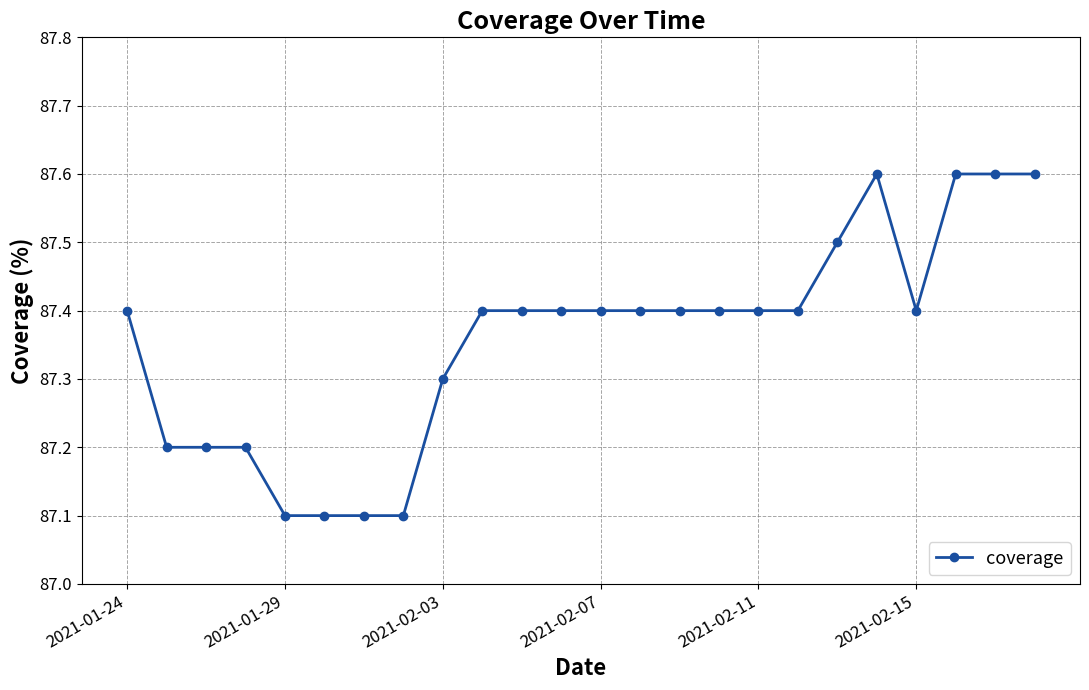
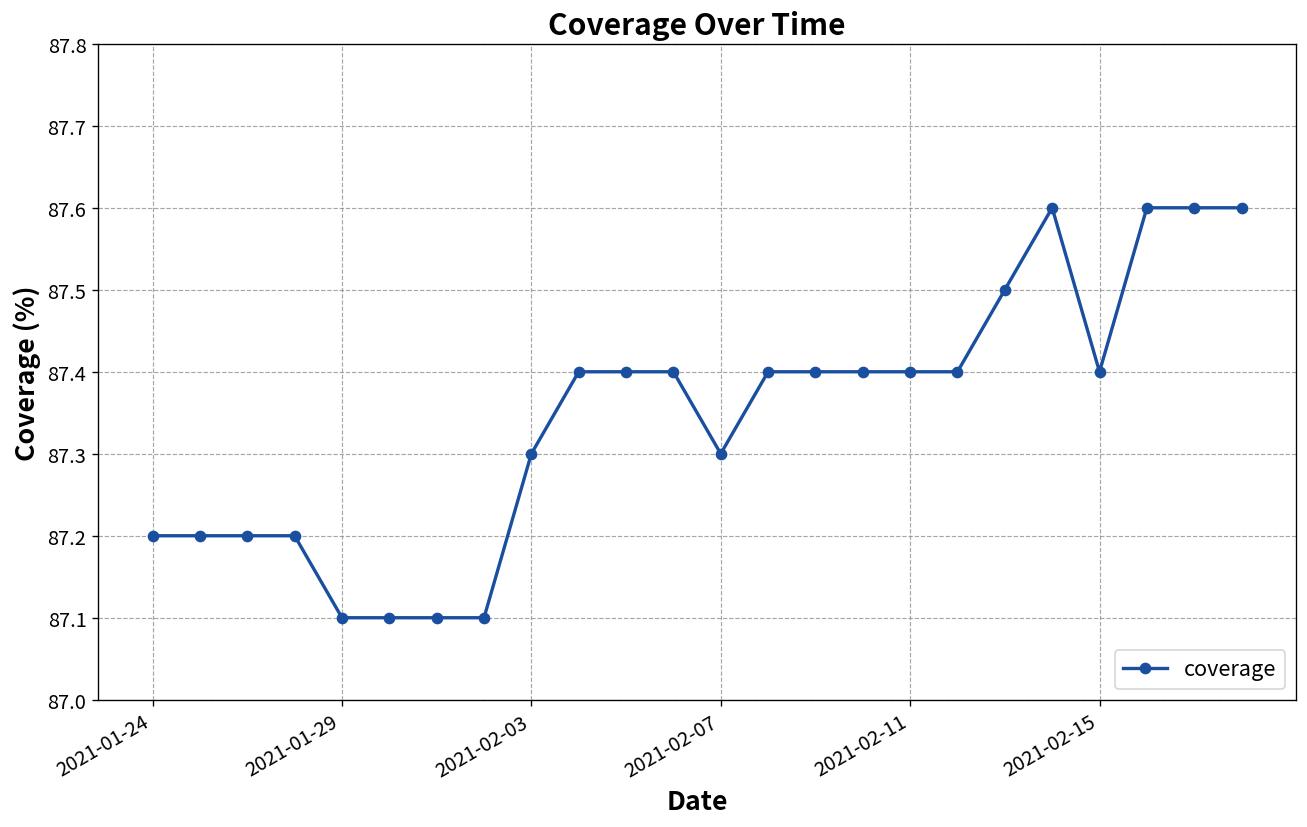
  {
-   "2021-01-24": 87.4,
+   "2021-01-24": 87.2,
    "2021-01-29": 87.1,
    "2021-02-03": 87.3,
-   "2021-02-07": 87.4,
+   "2021-02-07": 87.3,
    "2021-02-11": 87.4,
    "2021-02-15": 87.4
  }
